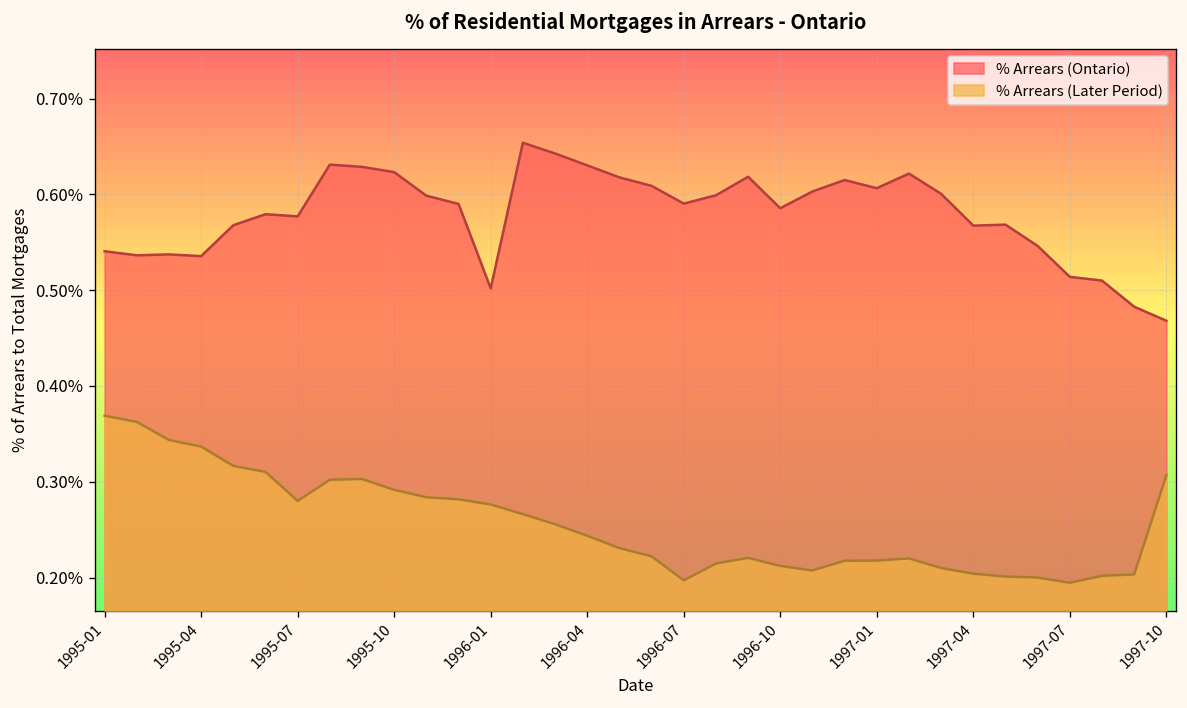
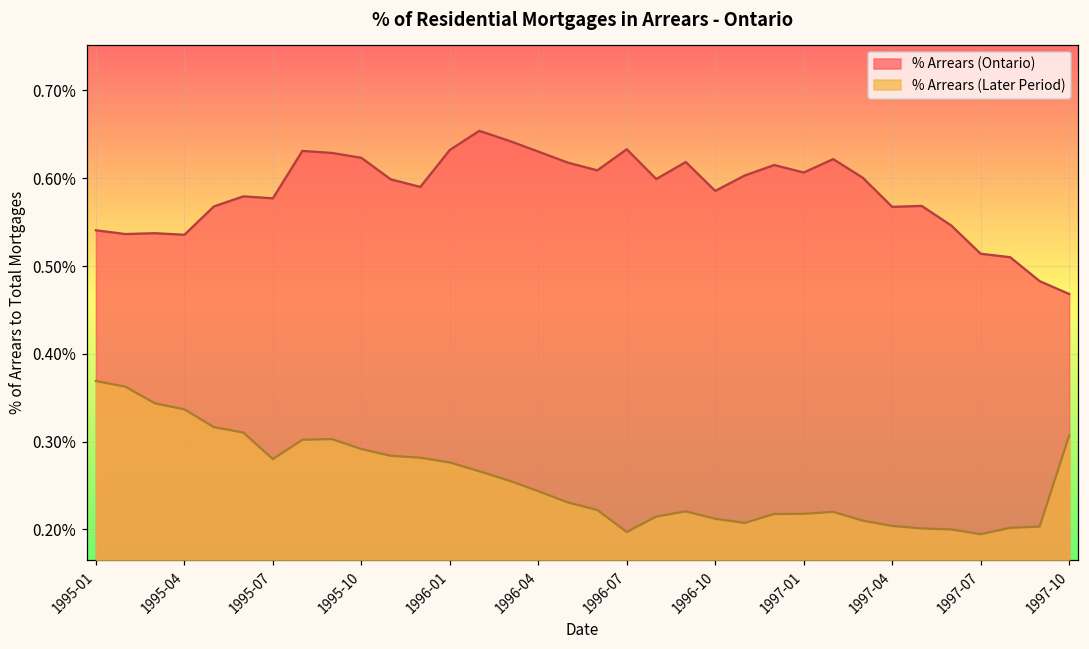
  {
    "% Arrears (Ontario)": {
      "1995-01": "0.54%",
      "1995-04": "0.54%",
      "1995-07": "0.58%",
      "1995-10": "0.62%",
-     "1996-01": "0.50%",
+     "1996-01": "0.63%",
      "1996-04": "0.63%",
-     "1996-07": "0.59%",
+     "1996-07": "0.63%",
      "1996-10": "0.59%",
      "1997-01": "0.61%",
      "1997-04": "0.57%",
      "1997-07": "0.51%",
      "1997-10": "0.47%"
    },
    "% Arrears (Later Period)": {
      "1995-01": "0.37%",
      "1995-04": "0.34%",
      "1995-07": "0.28%",
      "1995-10": "0.29%",
      "1996-01": "0.28%",
      "1996-04": "0.24%",
      "1996-07": "0.20%",
      "1996-10": "0.21%",
      "1997-01": "0.22%",
      "1997-04": "0.20%",
      "1997-07": "0.19%",
      "1997-10": "0.31%"
    }
  }
